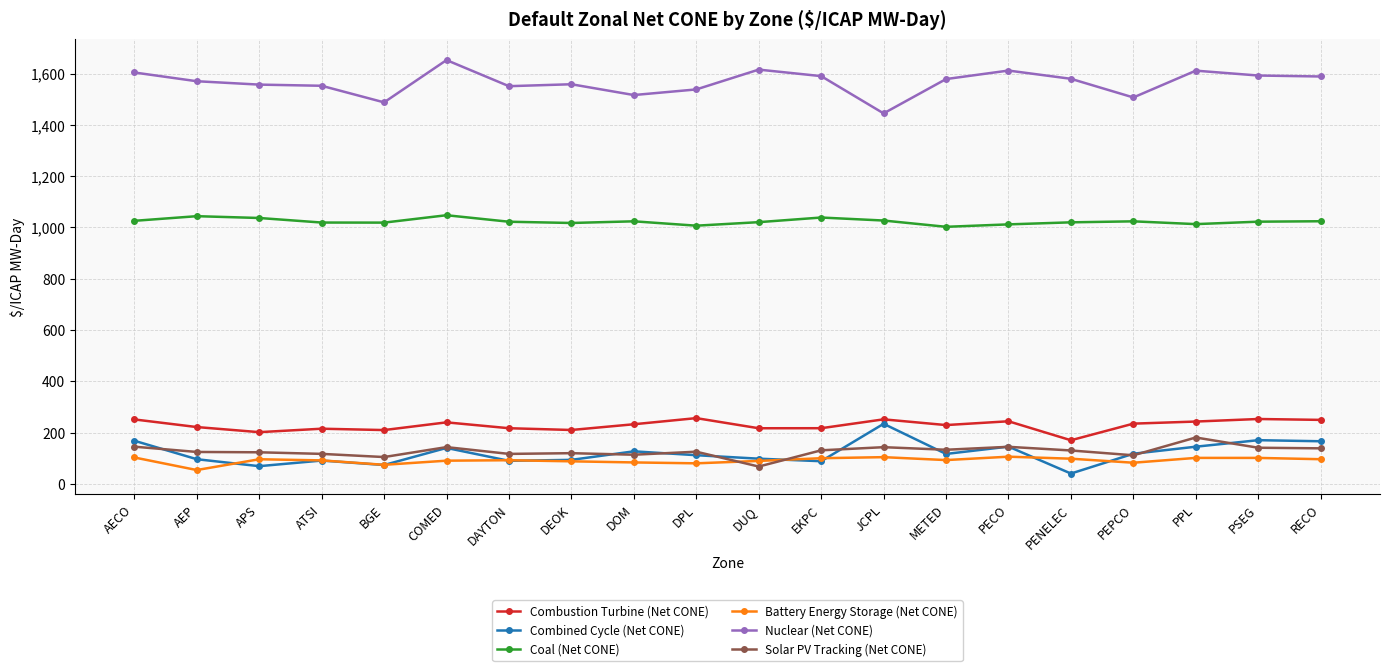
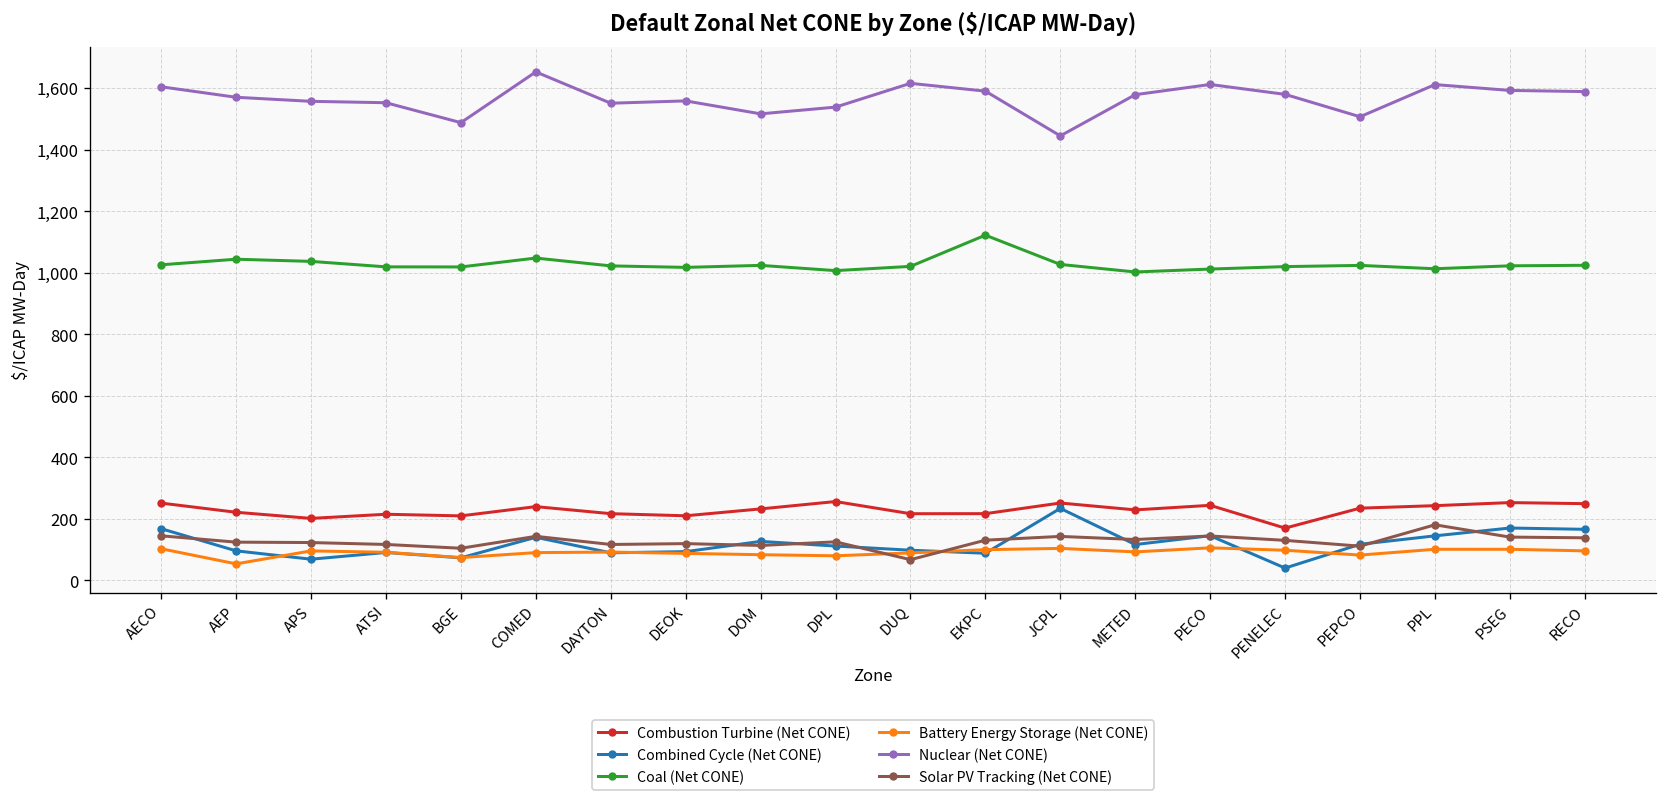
  {
    "Combustion Turbine (Net CONE)": {
      "AECO": "250",
      "AEP": "220",
      "APS": "200",
      "ATSI": "220",
      "BGE": "210",
      "COMED": "240",
      "DAYTON": "220",
      "DEOK": "210",
      "DOM": "230",
      "DPL": "260",
      "DUQ": "220",
      "EKPC": "220",
      "JCPL": "250",
      "METED": "230",
      "PECO": "240",
      "PENELEC": "170",
      "PEPCO": "230",
      "PPL": "240",
      "PSEG": "250",
      "RECO": "250"
    },
    "Combined Cycle (Net CONE)": {
      "AECO": "170",
      "AEP": "100",
      "APS": "70",
      "DOM": "130",
      "DPL": "110",
      "EKPC": "90",
      "JCPL": "230",
      "METED": "120",
      "PENELEC": "40",
      "PPL": "140",
      "PSEG": "170",
      "RECO": "170"
    },
    "Coal (Net CONE)": {
      "AECO": "1,030",
      "AEP": "1,040",
      "APS": "1,040",
      "ATSI": "1,020",
      "BGE": "1,020",
      "COMED": "1,050",
      "DAYTON": "1,020",
      "DEOK": "1,020",
      "DOM": "1,020",
      "DPL": "1,010",
      "DUQ": "1,020",
-     "EKPC": "1,040",
+     "EKPC": "1,120",
      "JCPL": "1,030",
      "METED": "1,000",
      "PECO": "1,010",
      "PENELEC": "1,020",
      "PEPCO": "1,020",
      "PPL": "1,010",
      "PSEG": "1,020",
      "RECO": "1,020"
    },
    "Battery Energy Storage (Net CONE)": {
      "AECO": "100",
      "AEP": "50",
      "APS": "100",
      "COMED": "90",
      "DOM": "80",
      "DPL": "80",
      "EKPC": "100",
      "JCPL": "100",
      "METED": "90",
      "PECO": "110",
      "PENELEC": "100",
      "PEPCO": "80",
      "PPL": "100",
      "PSEG": "100",
      "RECO": "100"
    },
    "Nuclear (Net CONE)": {
      "AECO": "1,600",
      "AEP": "1,570",
      "APS": "1,560",
      "ATSI": "1,550",
      "BGE": "1,490",
      "COMED": "1,650",
      "DAYTON": "1,550",
      "DEOK": "1,560",
      "DOM": "1,520",
      "DPL": "1,540",
      "DUQ": "1,620",
      "EKPC": "1,590",
      "JCPL": "1,440",
      "METED": "1,580",
      "PECO": "1,610",
      "PENELEC": "1,580",
      "PEPCO": "1,510",
      "PPL": "1,610",
      "PSEG": "1,590",
      "RECO": "1,590"
    },
    "Solar PV Tracking (Net CONE)": {
      "AECO": "140",
      "AEP": "120",
      "APS": "120",
      "ATSI": "120",
      "BGE": "100",
      "DAYTON": "120",
      "DEOK": "120",
      "DOM": "110",
      "DPL": "130",
      "DUQ": "70",
      "EKPC": "130",
      "JCPL": "140",
      "METED": "130",
      "PENELEC": "130",
      "PPL": "180",
      "PSEG": "140",
      "RECO": "140"
    }
  }
